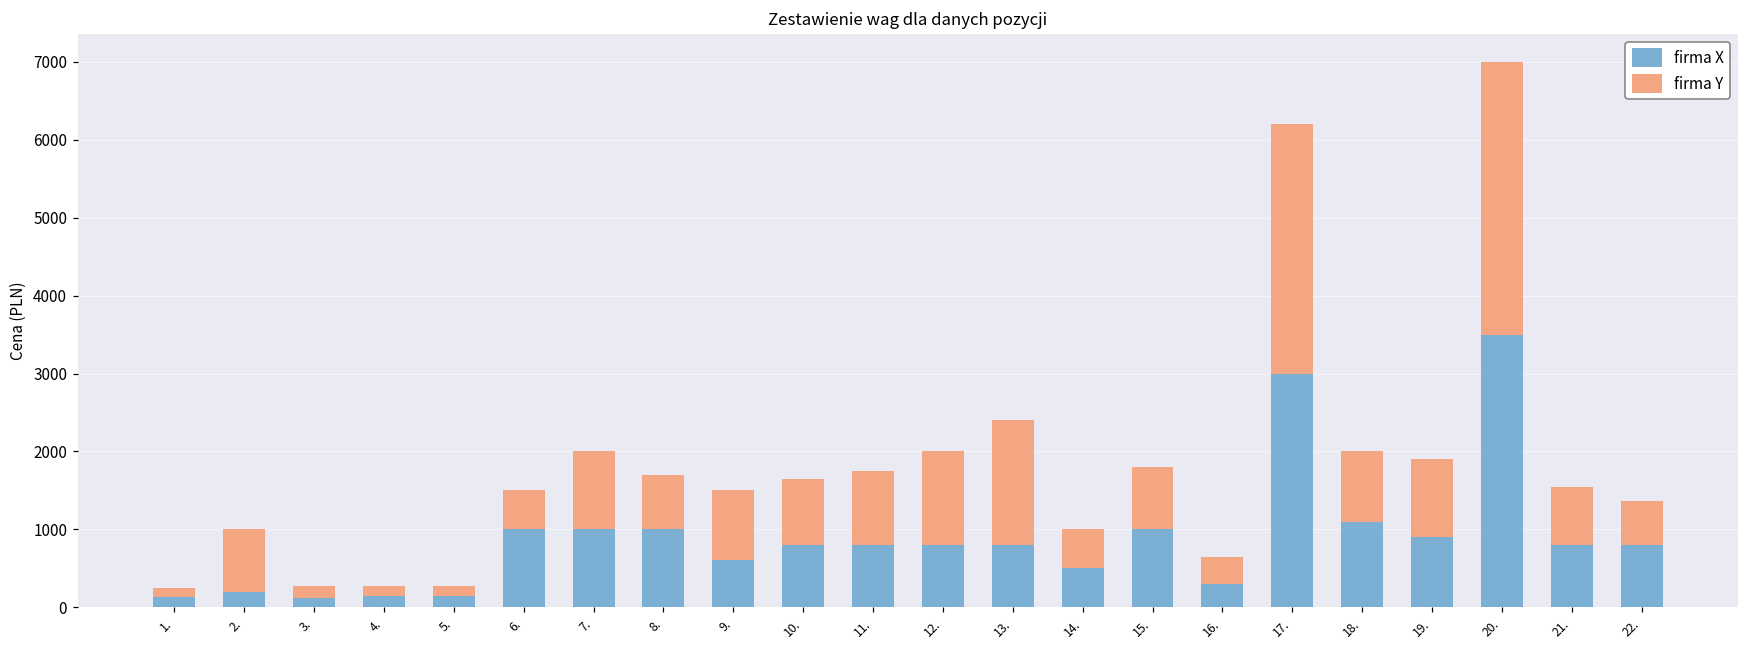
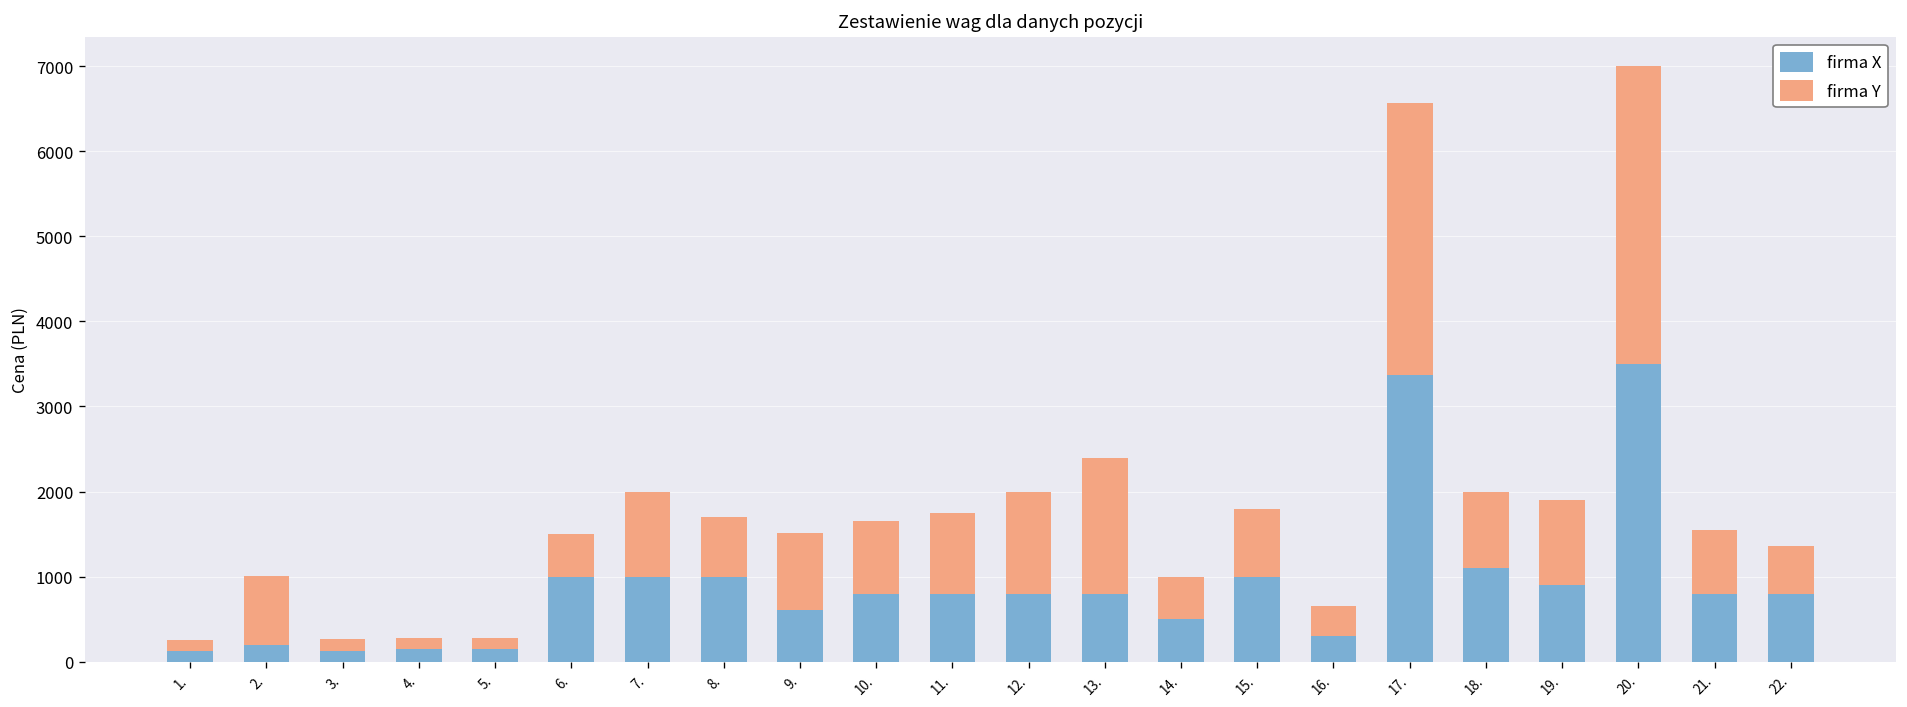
  {
    "firma X": {
      "1.": 100,
      "2.": 200,
      "3.": 100,
      "4.": 200,
      "5.": 200,
      "6.": 1000,
      "7.": 1000,
      "8.": 1000,
      "9.": 600,
      "10.": 800,
      "11.": 800,
      "12.": 800,
      "13.": 800,
      "14.": 500,
      "15.": 1000,
      "16.": 300,
-     "17.": 3000,
+     "17.": 3400,
      "18.": 1100,
      "19.": 900,
      "20.": 3500,
      "21.": 800,
      "22.": 800
    },
    "firma Y": {
      "1.": 100,
      "2.": 800,
      "3.": 200,
      "4.": 100,
      "5.": 100,
      "6.": 500,
      "7.": 1000,
      "8.": 700,
      "9.": 900,
      "10.": 900,
      "11.": 1000,
      "12.": 1200,
      "13.": 1600,
      "14.": 500,
      "15.": 800,
      "16.": 400,
      "17.": 3200,
      "18.": 900,
      "19.": 1000,
      "20.": 3500,
      "21.": 800,
      "22.": 600
    }
  }
